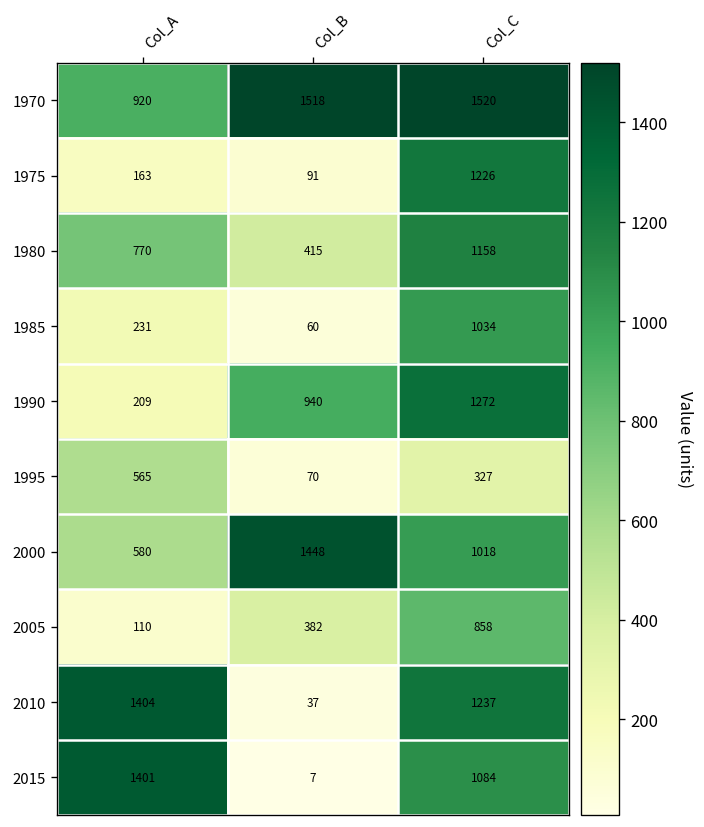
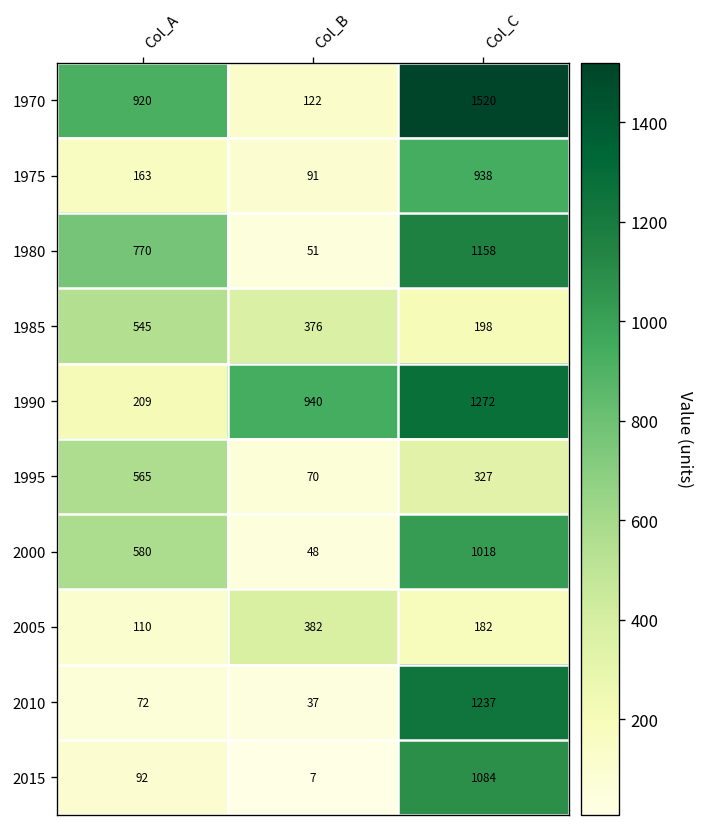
  {
    "1970": {
      "Col_A": 920,
-     "Col_B": 1518,
+     "Col_B": 122,
      "Col_C": 1520
    },
    "1975": {
      "Col_A": 163,
      "Col_B": 91,
-     "Col_C": 1226
+     "Col_C": 938
    },
    "1980": {
      "Col_A": 770,
-     "Col_B": 415,
+     "Col_B": 51,
      "Col_C": 1158
    },
    "1985": {
-     "Col_A": 231,
-     "Col_B": 60,
-     "Col_C": 1034
+     "Col_A": 545,
+     "Col_B": 376,
+     "Col_C": 198
    },
    "1990": {
      "Col_A": 209,
      "Col_B": 940,
      "Col_C": 1272
    },
    "1995": {
      "Col_A": 565,
      "Col_B": 70,
      "Col_C": 327
    },
    "2000": {
      "Col_A": 580,
-     "Col_B": 1448,
+     "Col_B": 48,
      "Col_C": 1018
    },
    "2005": {
      "Col_A": 110,
      "Col_B": 382,
-     "Col_C": 858
+     "Col_C": 182
    },
    "2010": {
-     "Col_A": 1404,
+     "Col_A": 72,
      "Col_B": 37,
      "Col_C": 1237
    },
    "2015": {
-     "Col_A": 1401,
+     "Col_A": 92,
      "Col_B": 7,
      "Col_C": 1084
    }
  }
